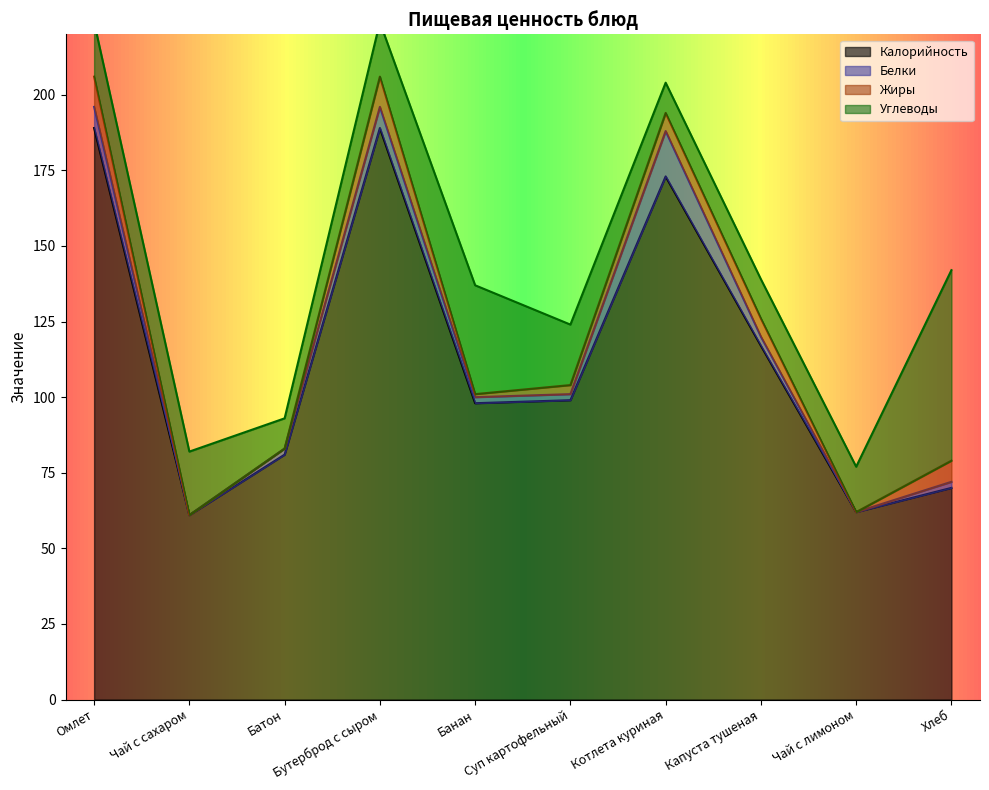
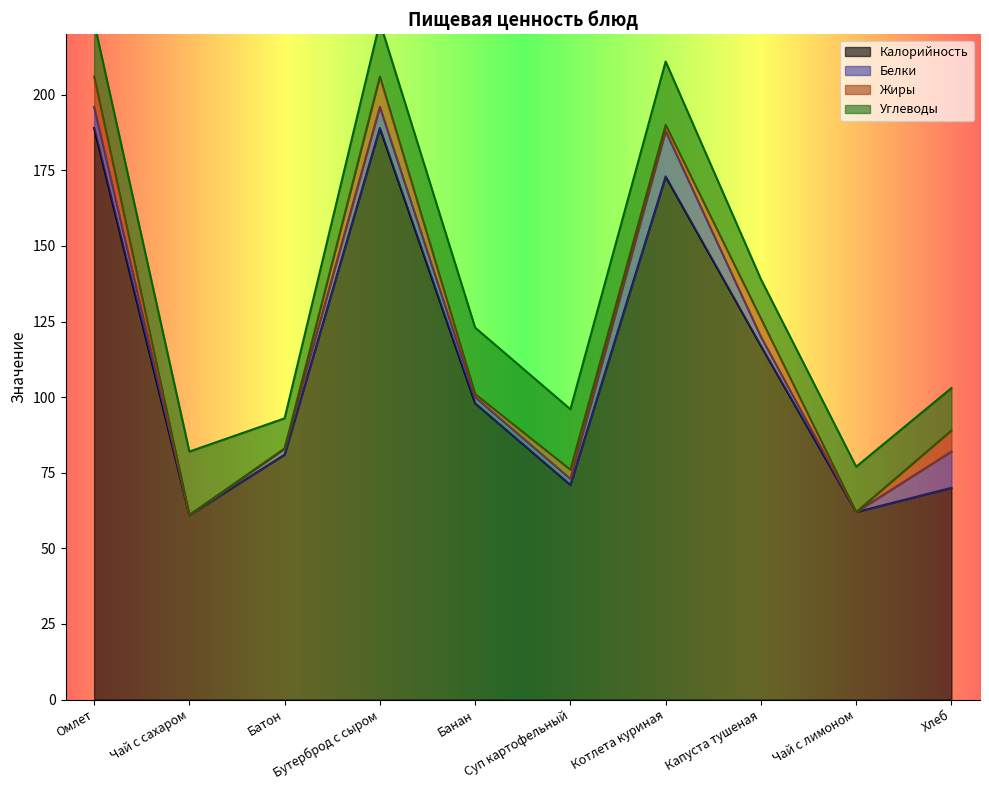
  {
    "Калорийность": {
      "Омлет": 189,
      "Батон": 81,
      "Бутерброд с сыром": 189,
      "Банан": 98,
-     "Суп картофельный": 99,
+     "Суп картофельный": 71,
      "Котлета куриная": 173,
      "Капуста тушеная": 117,
      "Хлеб": 70
    },
    "Белки": {
      "Омлет": 7,
      "Бутерброд с сыром": 7,
      "Банан": 2,
      "Суп картофельный": 2,
      "Котлета куриная": 15,
      "Капуста тушеная": 3,
-     "Хлеб": 2
+     "Хлеб": 12
    },
    "Жиры": {
      "Омлет": 10,
      "Бутерброд с сыром": 10,
      "Банан": 1,
      "Суп картофельный": 3,
-     "Котлета куриная": 6,
+     "Котлета куриная": 2,
      "Капуста тушеная": 6,
      "Хлеб": 7
    },
    "Углеводы": {
      "Чай с сахаром": 21,
      "Батон": 10,
-     "Банан": 36,
+     "Банан": 22,
      "Суп картофельный": 20,
-     "Котлета куриная": 10,
+     "Котлета куриная": 21,
      "Капуста тушеная": 13,
      "Чай с лимоном": 15,
-     "Хлеб": 63
+     "Хлеб": 14
    }
  }
